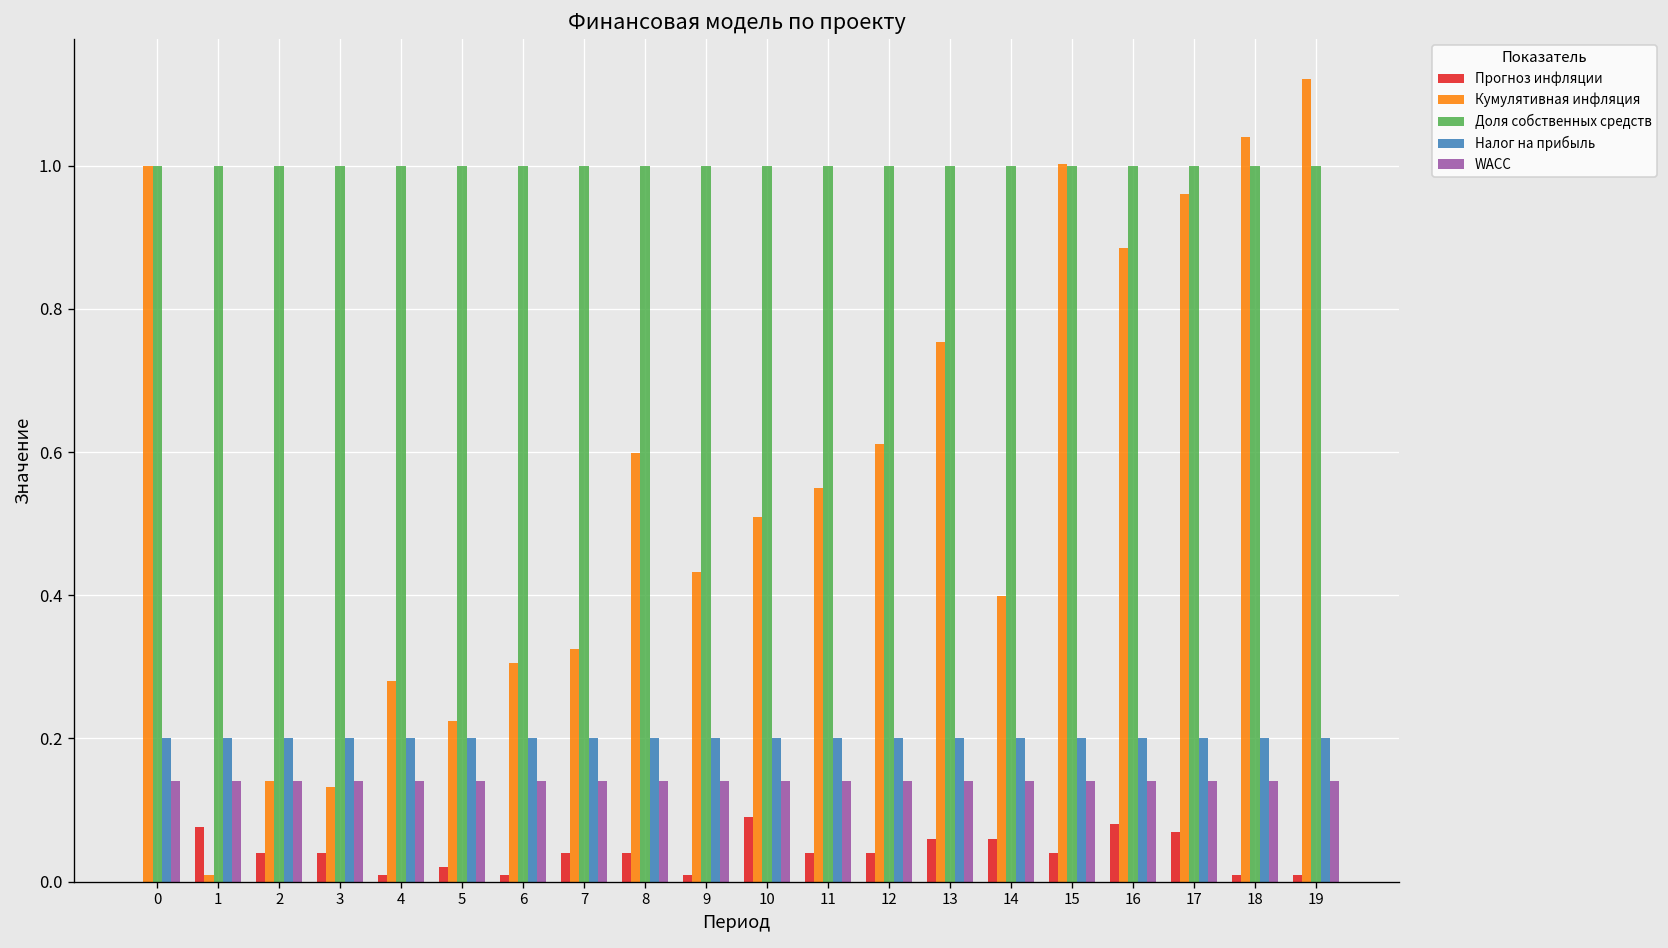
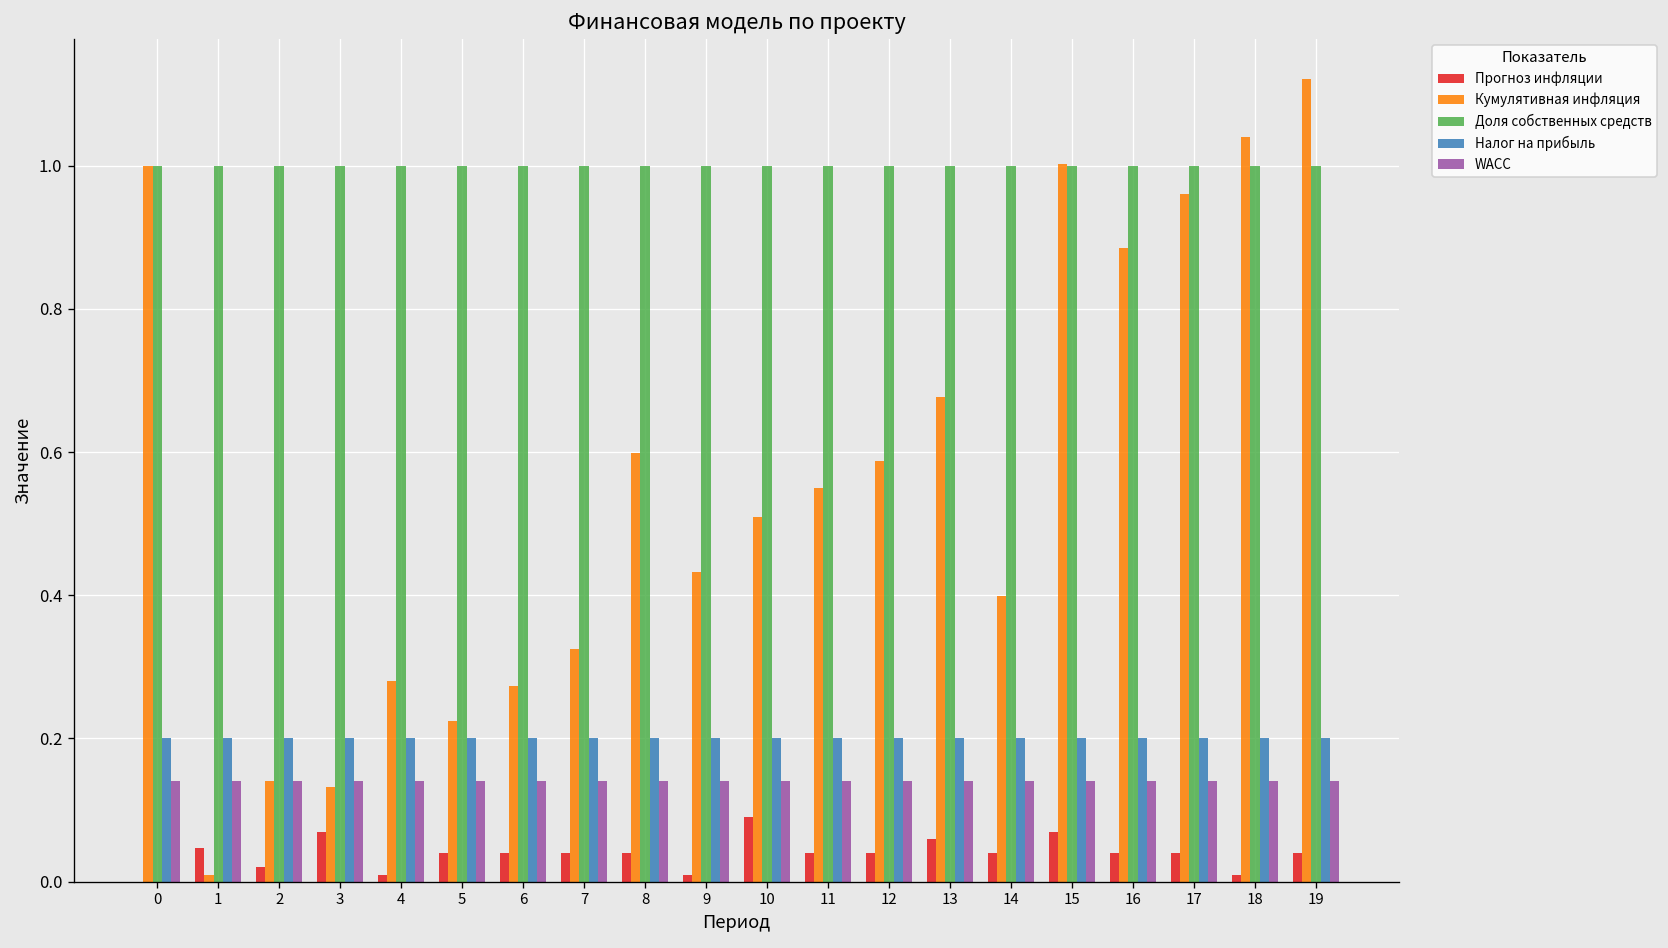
  {
    "Прогноз инфляции": {
      "0": 0.00,
-     "1": 0.08,
-     "2": 0.04,
-     "3": 0.04,
+     "1": 0.05,
+     "2": 0.02,
+     "3": 0.07,
      "4": 0.01,
-     "5": 0.02,
-     "6": 0.01,
+     "5": 0.04,
+     "6": 0.04,
      "7": 0.04,
      "8": 0.04,
      "9": 0.01,
      "10": 0.09,
      "11": 0.04,
      "12": 0.04,
      "13": 0.06,
-     "14": 0.06,
-     "15": 0.04,
-     "16": 0.08,
-     "17": 0.07,
+     "14": 0.04,
+     "15": 0.07,
+     "16": 0.04,
+     "17": 0.04,
      "18": 0.01,
-     "19": 0.01
+     "19": 0.04
    },
    "Кумулятивная инфляция": {
      "0": 1.00,
      "1": 0.01,
      "2": 0.14,
      "3": 0.13,
      "4": 0.28,
      "5": 0.22,
-     "6": 0.31,
+     "6": 0.27,
      "7": 0.32,
      "8": 0.60,
      "9": 0.43,
      "10": 0.51,
      "11": 0.55,
-     "12": 0.61,
-     "13": 0.75,
+     "12": 0.59,
+     "13": 0.68,
      "14": 0.40,
      "15": 1.00,
      "16": 0.89,
      "17": 0.96,
      "18": 1.04,
      "19": 1.12
    },
    "Доля собственных средств": {
      "0": 1.00,
      "1": 1.00,
      "2": 1.00,
      "3": 1.00,
      "4": 1.00,
      "5": 1.00,
      "6": 1.00,
      "7": 1.00,
      "8": 1.00,
      "9": 1.00,
      "10": 1.00,
      "11": 1.00,
      "12": 1.00,
      "13": 1.00,
      "14": 1.00,
      "15": 1.00,
      "16": 1.00,
      "17": 1.00,
      "18": 1.00,
      "19": 1.00
    },
    "Налог на прибыль": {
      "0": 0.20,
      "1": 0.20,
      "2": 0.20,
      "3": 0.20,
      "4": 0.20,
      "5": 0.20,
      "6": 0.20,
      "7": 0.20,
      "8": 0.20,
      "9": 0.20,
      "10": 0.20,
      "11": 0.20,
      "12": 0.20,
      "13": 0.20,
      "14": 0.20,
      "15": 0.20,
      "16": 0.20,
      "17": 0.20,
      "18": 0.20,
      "19": 0.20
    },
    "WACC": {
      "0": 0.14,
      "1": 0.14,
      "2": 0.14,
      "3": 0.14,
      "4": 0.14,
      "5": 0.14,
      "6": 0.14,
      "7": 0.14,
      "8": 0.14,
      "9": 0.14,
      "10": 0.14,
      "11": 0.14,
      "12": 0.14,
      "13": 0.14,
      "14": 0.14,
      "15": 0.14,
      "16": 0.14,
      "17": 0.14,
      "18": 0.14,
      "19": 0.14
    }
  }
